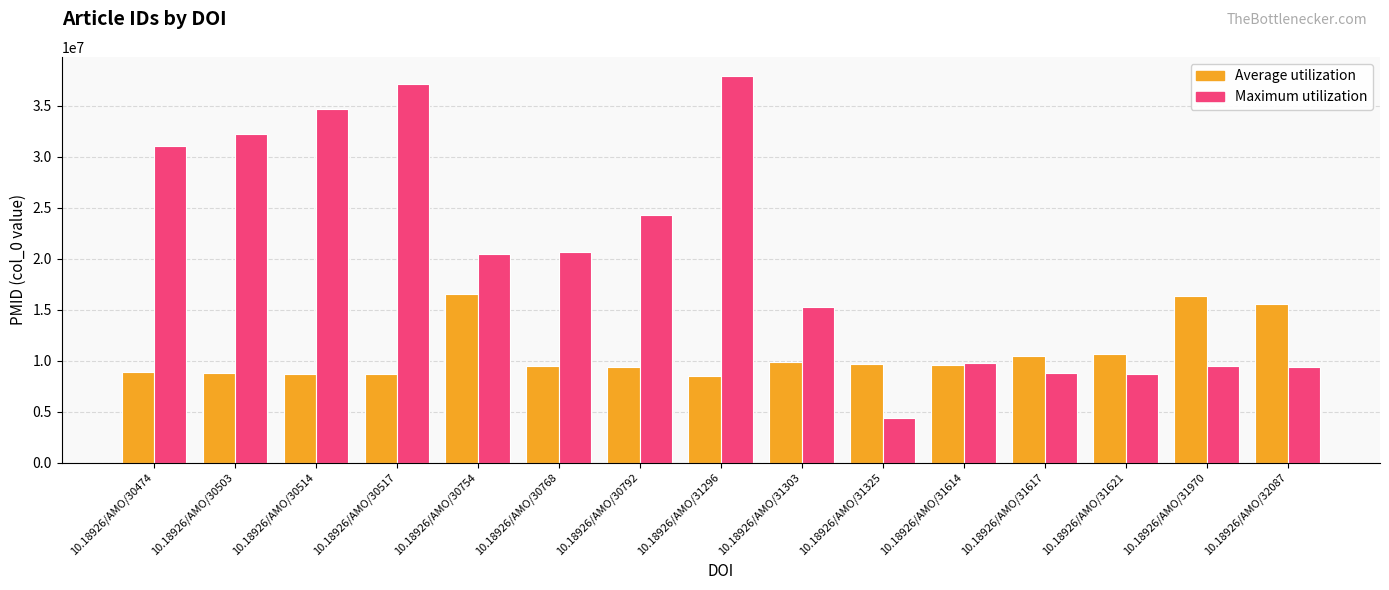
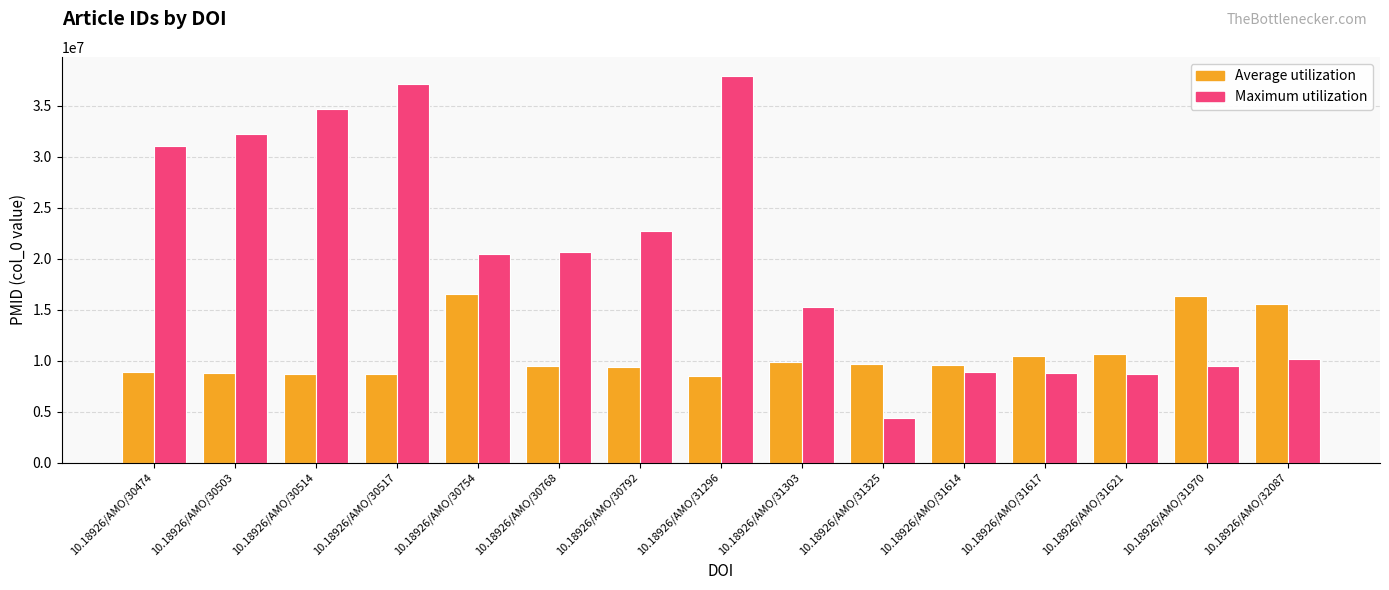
  {
    "Average utilization": {
      "10.18926/AMO/30474": 8900000,
      "10.18926/AMO/30503": 8800000,
      "10.18926/AMO/30514": 8700000,
      "10.18926/AMO/30517": 8700000,
      "10.18926/AMO/30754": 16500000,
      "10.18926/AMO/30768": 9400000,
      "10.18926/AMO/30792": 9400000,
      "10.18926/AMO/31296": 8500000,
      "10.18926/AMO/31303": 9900000,
      "10.18926/AMO/31325": 9700000,
      "10.18926/AMO/31614": 9500000,
      "10.18926/AMO/31617": 10500000,
      "10.18926/AMO/31621": 10600000,
      "10.18926/AMO/31970": 16300000,
      "10.18926/AMO/32087": 15600000
    },
    "Maximum utilization": {
      "10.18926/AMO/30474": 31000000,
      "10.18926/AMO/30503": 32200000,
      "10.18926/AMO/30514": 34700000,
      "10.18926/AMO/30517": 37100000,
      "10.18926/AMO/30754": 20400000,
      "10.18926/AMO/30768": 20600000,
-     "10.18926/AMO/30792": 24300000,
+     "10.18926/AMO/30792": 22700000,
      "10.18926/AMO/31296": 37900000,
      "10.18926/AMO/31303": 15300000,
      "10.18926/AMO/31325": 4300000,
-     "10.18926/AMO/31614": 9800000,
+     "10.18926/AMO/31614": 8900000,
      "10.18926/AMO/31617": 8800000,
      "10.18926/AMO/31621": 8700000,
      "10.18926/AMO/31970": 9400000,
-     "10.18926/AMO/32087": 9400000
+     "10.18926/AMO/32087": 10200000
    }
  }
